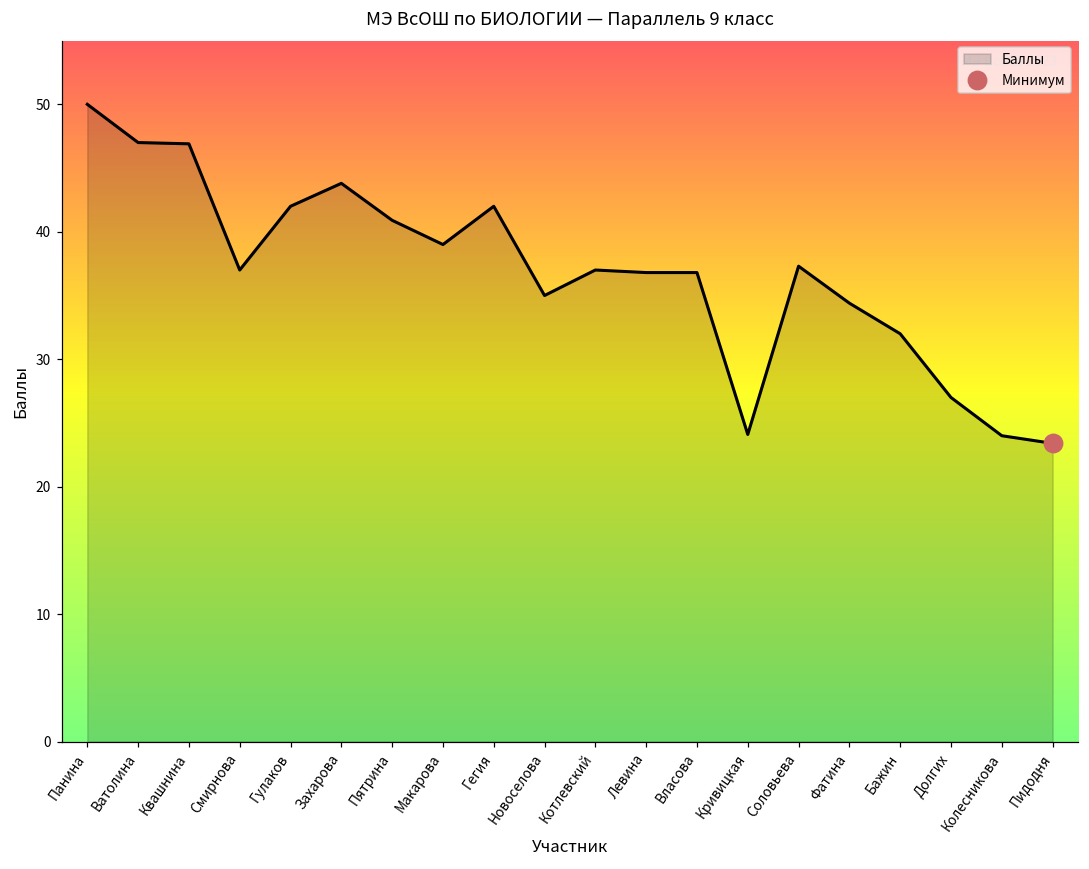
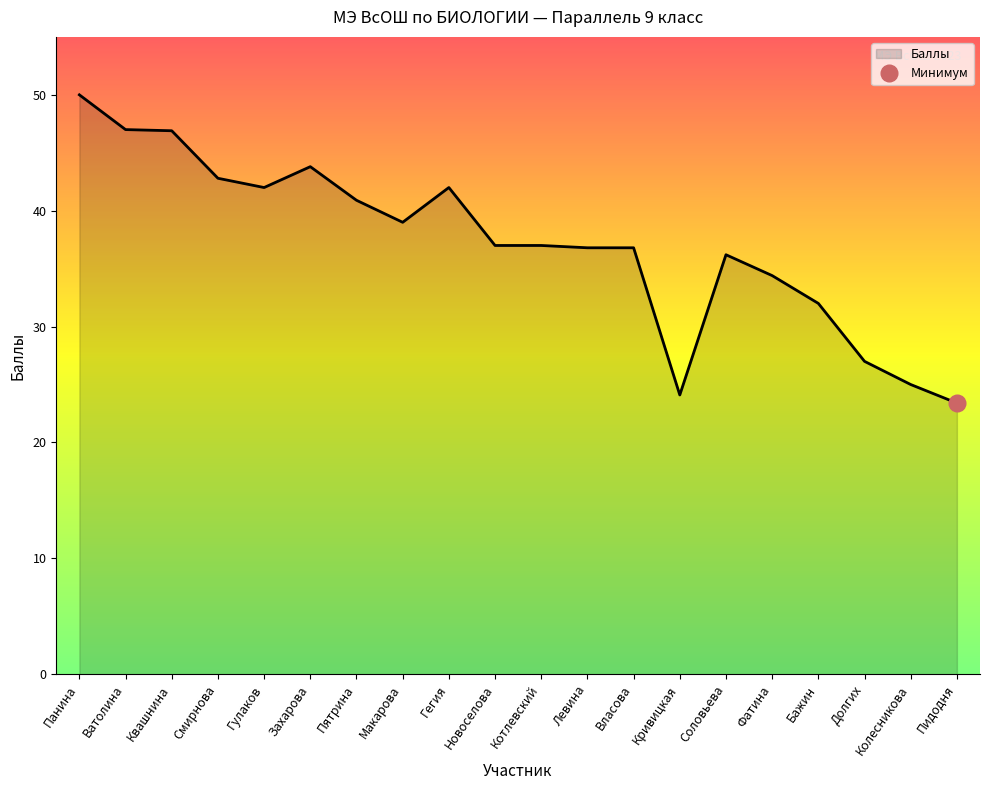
  {
    "Баллы": {
      "Панина": 50.0,
      "Ватолина": 47.0,
      "Квашнина": 46.9,
-     "Смирнова": 37.0,
+     "Смирнова": 42.8,
      "Гулаков": 42.0,
      "Захарова": 43.8,
      "Пятрина": 40.9,
      "Макарова": 39.0,
      "Гегия": 42.0,
-     "Новоселова": 35,
+     "Новоселова": 37,
      "Котлевский": 37.0,
      "Левина": 36.8,
      "Власова": 36.8,
      "Кривицкая": 24.1,
-     "Соловьева": 37.3,
+     "Соловьева": 36.2,
      "Фатина": 34.4,
      "Бажин": 32.0,
      "Долгих": 27.0,
-     "Колесникова": 24
+     "Колесникова": 25
    }
  }
